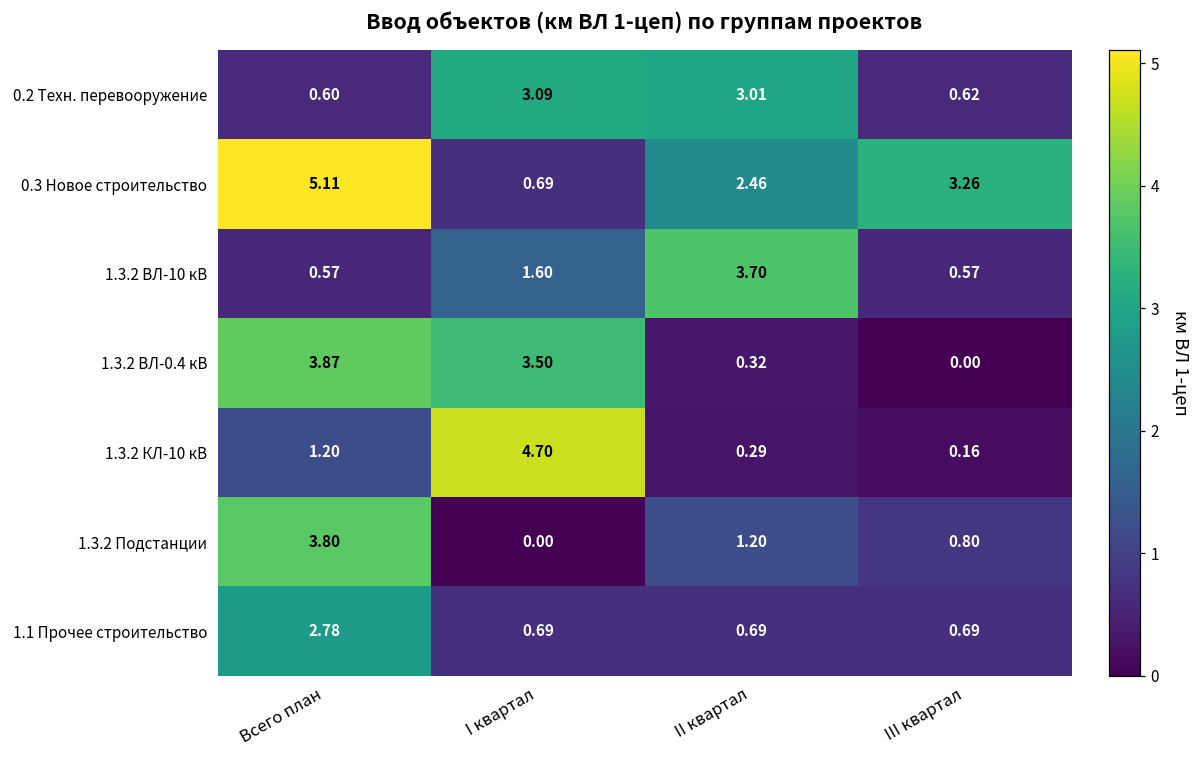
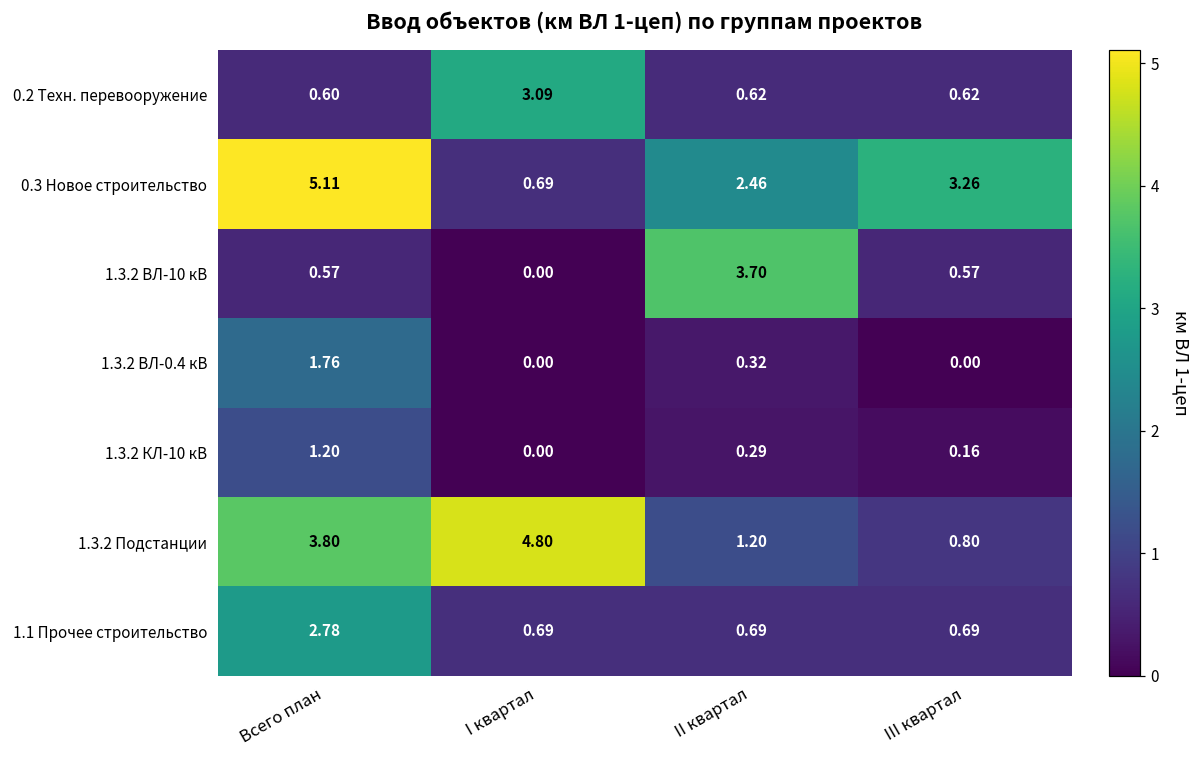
  {
    "0.2 Техн. перевооружение": {
      "Всего план": 0.60,
      "I квартал": 3.09,
-     "II квартал": 3.01,
+     "II квартал": 0.62,
      "III квартал": 0.62
    },
    "0.3 Новое строительство": {
      "Всего план": 5.11,
      "I квартал": 0.69,
      "II квартал": 2.46,
      "III квартал": 3.26
    },
    "1.3.2 ВЛ-10 кВ": {
      "Всего план": 0.57,
-     "I квартал": 1.60,
+     "I квартал": 0.00,
      "II квартал": 3.70,
      "III квартал": 0.57
    },
    "1.3.2 ВЛ-0.4 кВ": {
-     "Всего план": 3.87,
-     "I квартал": 3.50,
+     "Всего план": 1.76,
+     "I квартал": 0.00,
      "II квартал": 0.32,
      "III квартал": 0.00
    },
    "1.3.2 КЛ-10 кВ": {
      "Всего план": 1.20,
-     "I квартал": 4.70,
+     "I квартал": 0.00,
      "II квартал": 0.29,
      "III квартал": 0.16
    },
    "1.3.2 Подстанции": {
      "Всего план": 3.80,
-     "I квартал": 0.00,
+     "I квартал": 4.80,
      "II квартал": 1.20,
      "III квартал": 0.80
    },
    "1.1 Прочее строительство": {
      "Всего план": 2.78,
      "I квартал": 0.69,
      "II квартал": 0.69,
      "III квартал": 0.69
    }
  }
